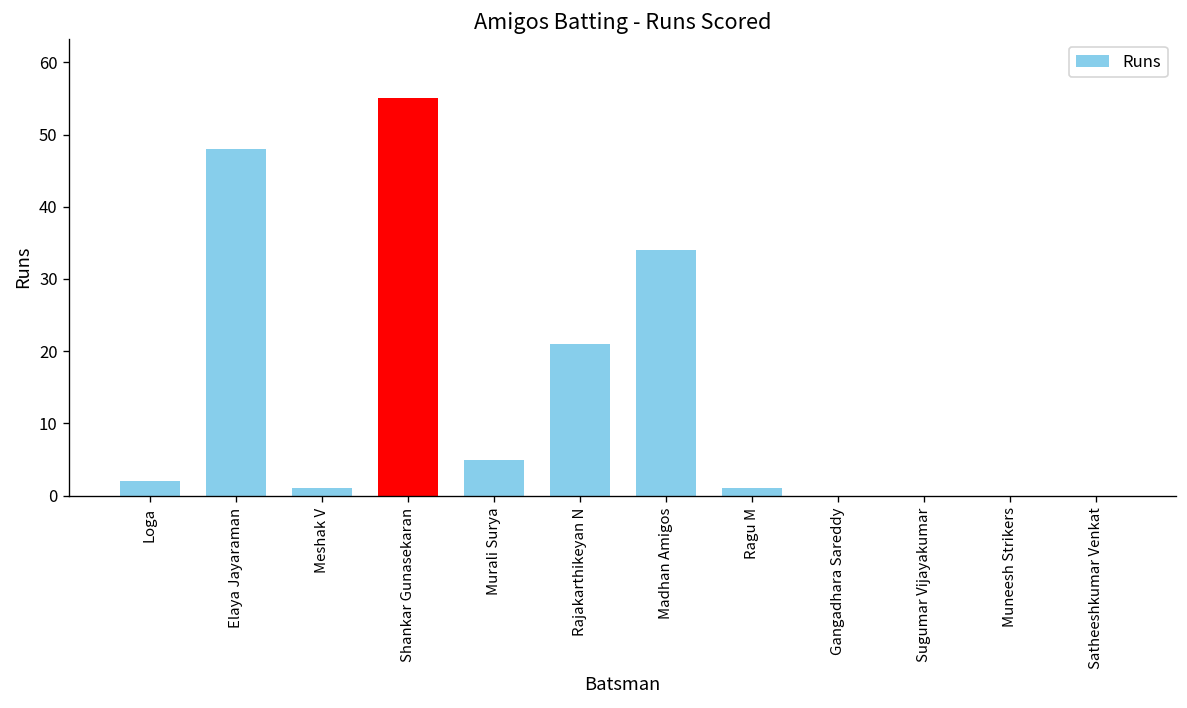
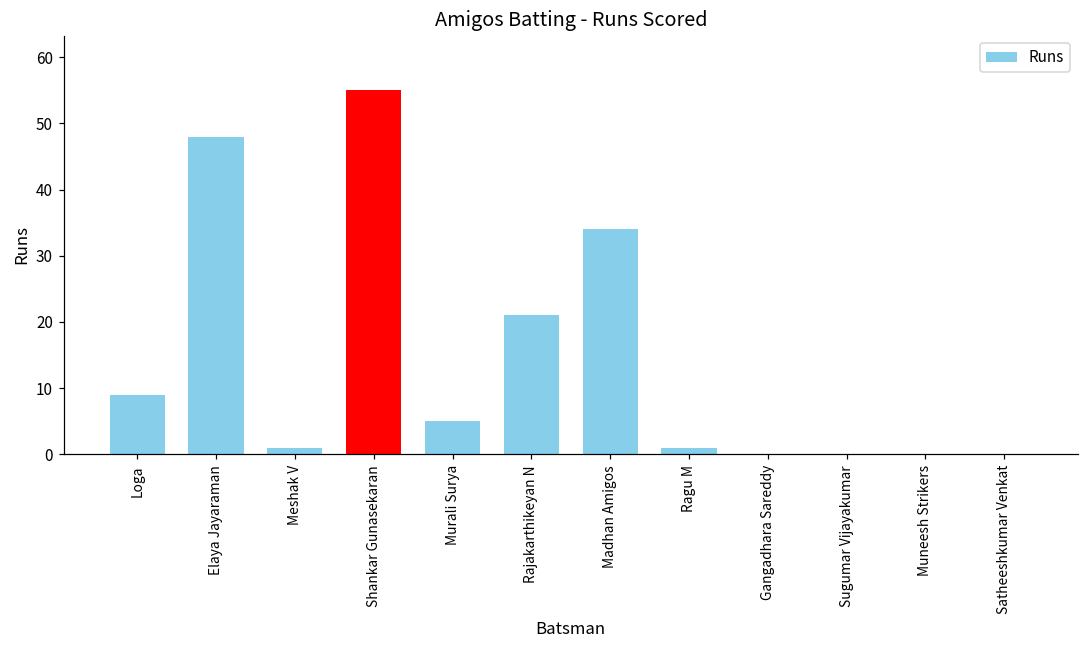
  {
-   "Loga": 2,
+   "Loga": 9,
    "Elaya Jayaraman": 48,
    "Meshak V": 1,
    "Shankar Gunasekaran": 55,
    "Murali Surya": 5,
    "Rajakarthikeyan N": 21,
    "Madhan Amigos": 34,
    "Ragu M": 1,
    "Gangadhara Sareddy": 0,
    "Sugumar Vijayakumar": 0,
    "Muneesh Strikers": 0,
    "Satheeshkumar Venkat": 0
  }
